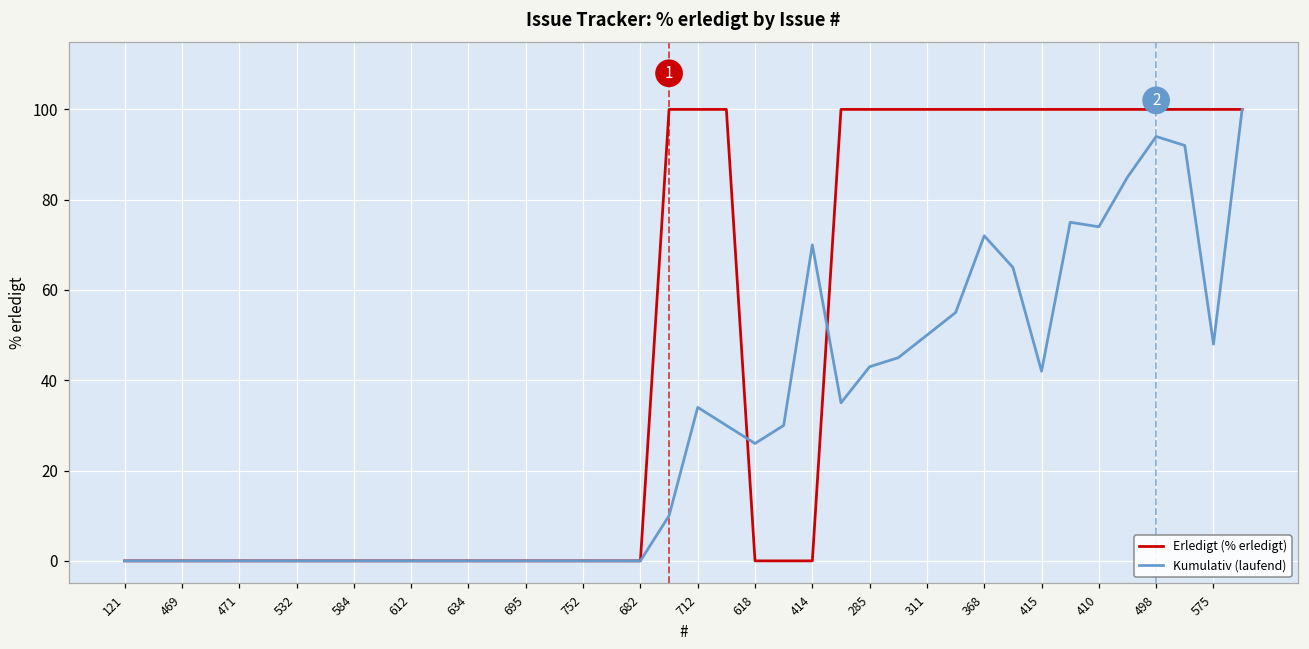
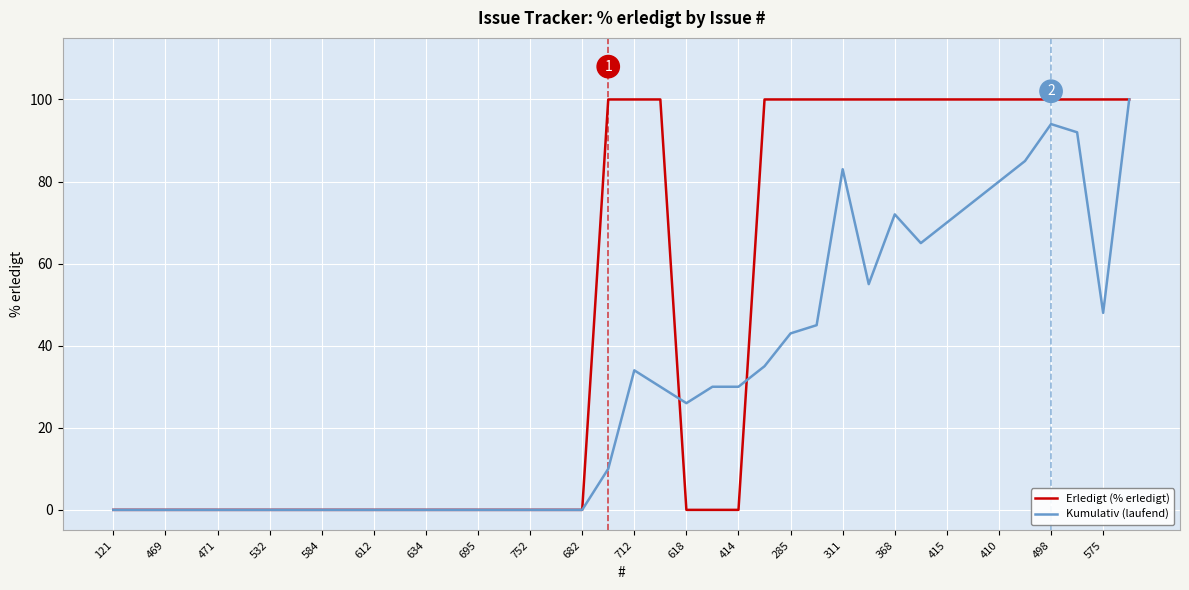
  {
    "Erledigt (% erledigt)": {
      "712": 100,
      "618": 0,
      "414": 0,
      "285": 100,
      "311": 100,
      "368": 100,
      "415": 100,
      "410": 100,
      "575": 100
    },
    "Kumulativ (laufend)": {
      "712": 34,
      "618": 26,
-     "414": 70,
+     "414": 30,
      "285": 43,
-     "311": 50,
+     "311": 83,
      "368": 72,
-     "415": 42,
-     "410": 74,
+     "415": 70,
+     "410": 80,
      "498": 94,
      "575": 48
    }
  }
